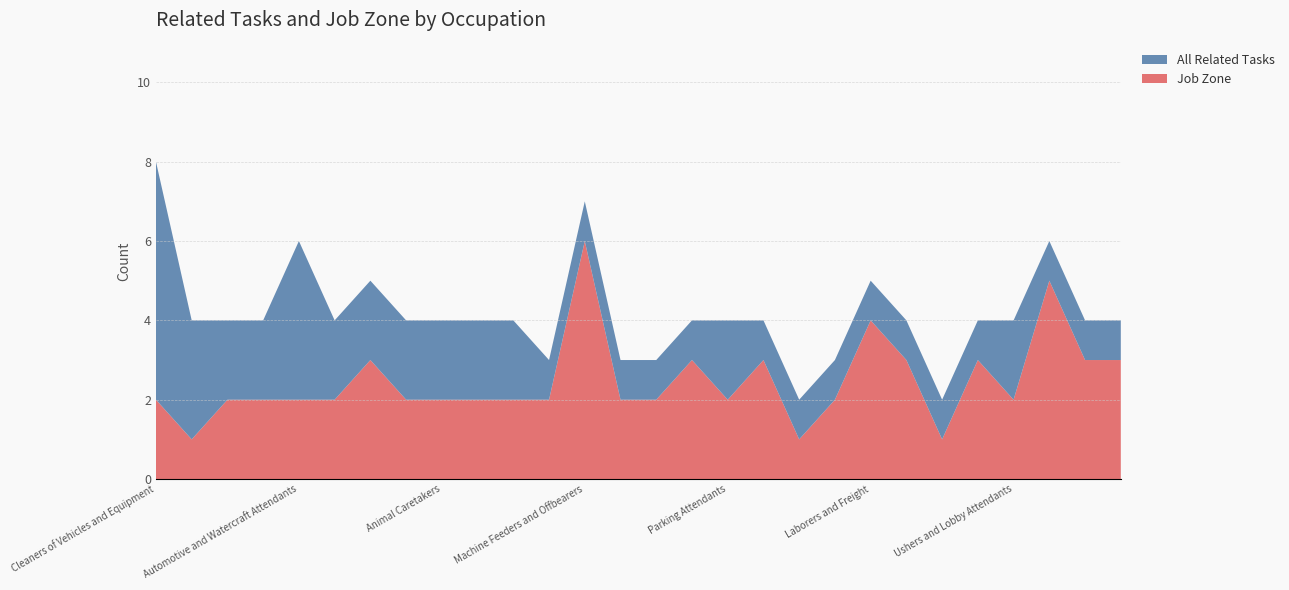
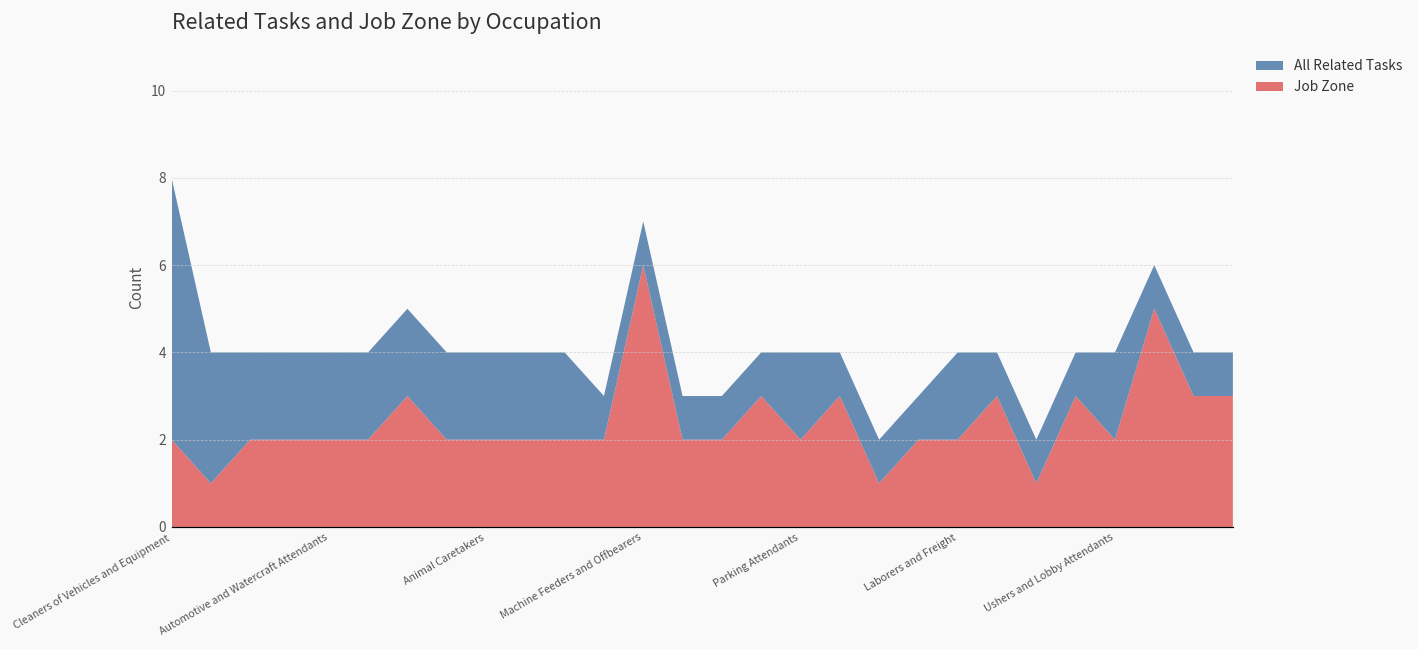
  {
    "Job Zone": {
      "Cleaners of Vehicles and Equipment": 2,
      "Automotive and Watercraft Attendants": 2,
      "Animal Caretakers": 2,
      "Machine Feeders and Offbearers": 6,
      "Parking Attendants": 2,
-     "Laborers and Freight": 4,
+     "Laborers and Freight": 2,
      "Ushers and Lobby Attendants": 2
    },
    "All Related Tasks": {
      "Cleaners of Vehicles and Equipment": 6,
-     "Automotive and Watercraft Attendants": 4,
+     "Automotive and Watercraft Attendants": 2,
      "Animal Caretakers": 2,
      "Machine Feeders and Offbearers": 1,
      "Parking Attendants": 2,
-     "Laborers and Freight": 1,
+     "Laborers and Freight": 2,
      "Ushers and Lobby Attendants": 2
    }
  }
